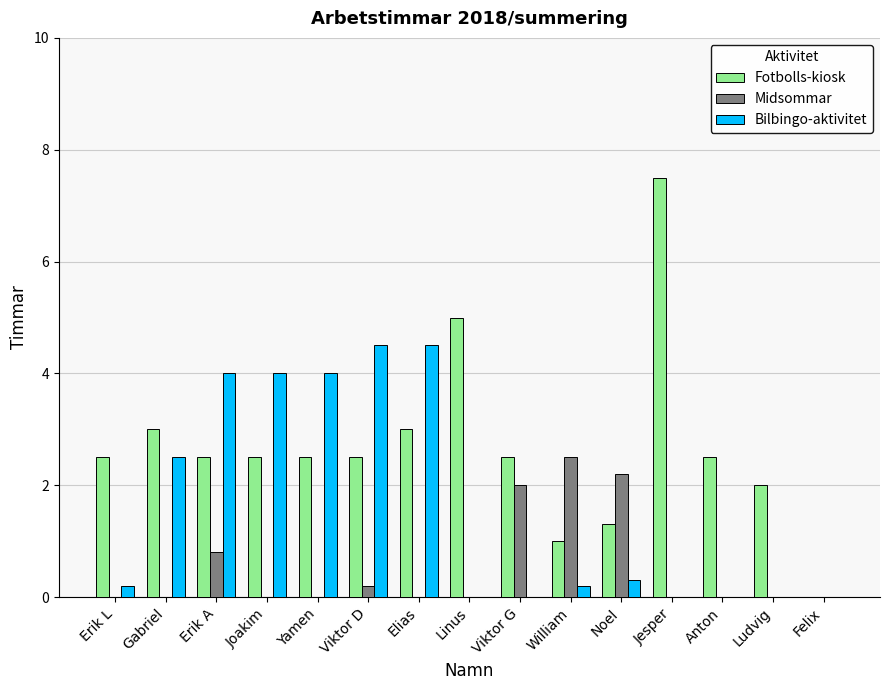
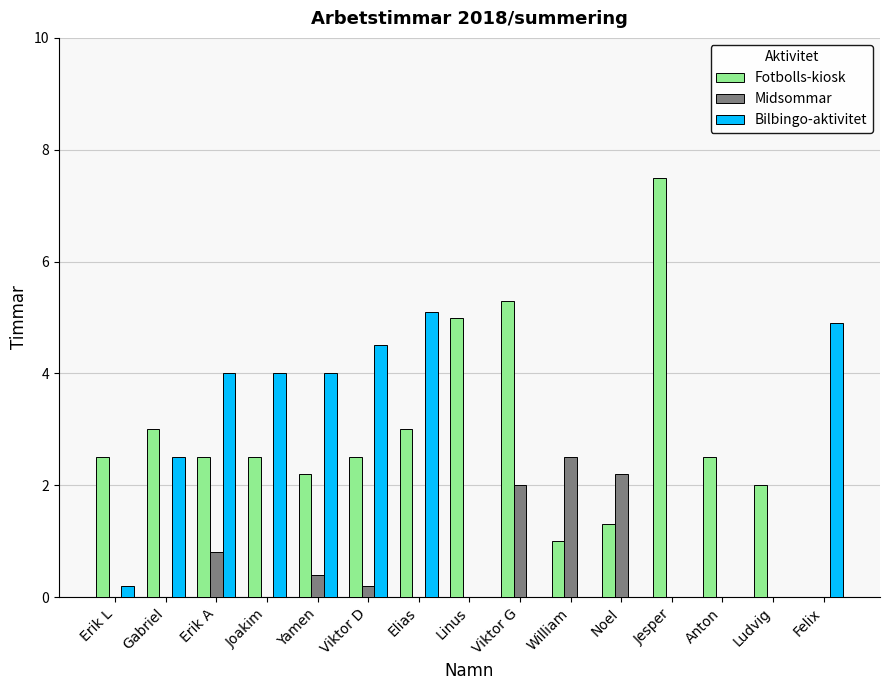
  {
    "Fotbolls-kiosk": {
      "Erik L": 2.5,
      "Gabriel": 3.0,
      "Erik A": 2.5,
      "Joakim": 2.5,
-     "Yamen": 2.5,
+     "Yamen": 2.2,
      "Viktor D": 2.5,
      "Elias": 3.0,
      "Linus": 5.0,
-     "Viktor G": 2.5,
+     "Viktor G": 5.3,
      "William": 1.0,
      "Noel": 1.3,
      "Jesper": 7.5,
      "Anton": 2.5,
      "Ludvig": 2.0,
      "Felix": 0.0
    },
    "Midsommar": {
      "Erik L": 0.0,
      "Gabriel": 0.0,
      "Erik A": 0.8,
      "Joakim": 0.0,
-     "Yamen": 0.0,
+     "Yamen": 0.4,
      "Viktor D": 0.2,
      "Elias": 0.0,
      "Linus": 0.0,
      "Viktor G": 2.0,
      "William": 2.5,
      "Noel": 2.2,
      "Jesper": 0.0,
      "Anton": 0.0,
      "Ludvig": 0.0,
      "Felix": 0.0
    },
    "Bilbingo-aktivitet": {
      "Erik L": 0.2,
      "Gabriel": 2.5,
      "Erik A": 4.0,
      "Joakim": 4.0,
      "Yamen": 4.0,
      "Viktor D": 4.5,
-     "Elias": 4.5,
+     "Elias": 5.1,
      "Linus": 0.0,
      "Viktor G": 0.0,
-     "William": 0.2,
-     "Noel": 0.3,
+     "William": 0.0,
+     "Noel": 0.0,
      "Jesper": 0.0,
      "Anton": 0.0,
      "Ludvig": 0.0,
-     "Felix": 0.0
+     "Felix": 4.9
    }
  }
